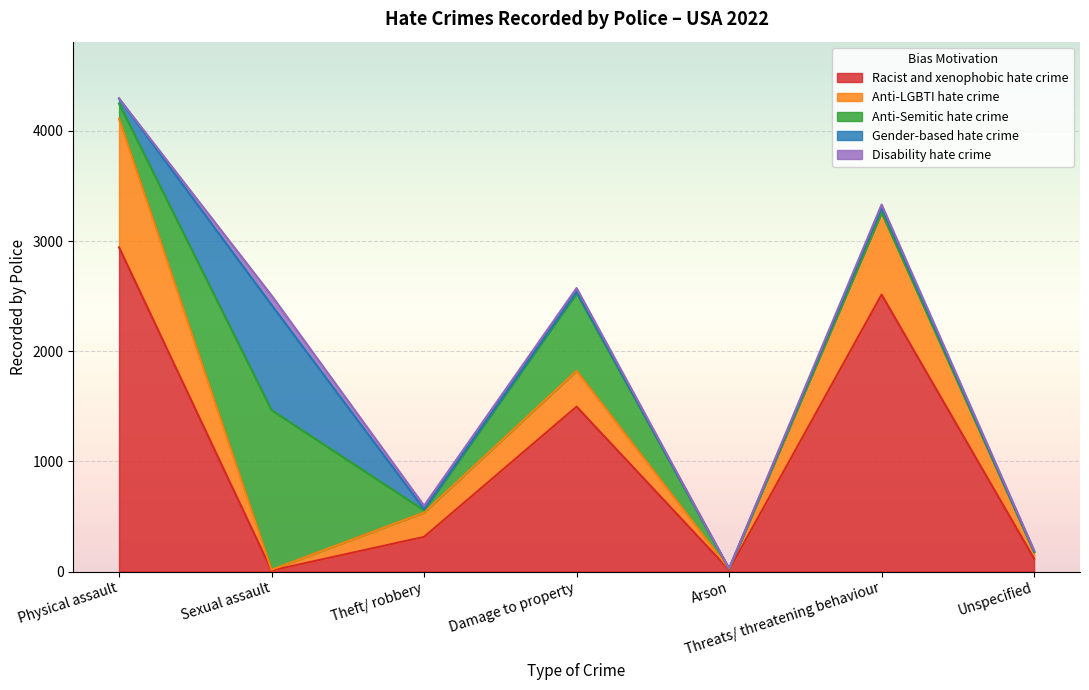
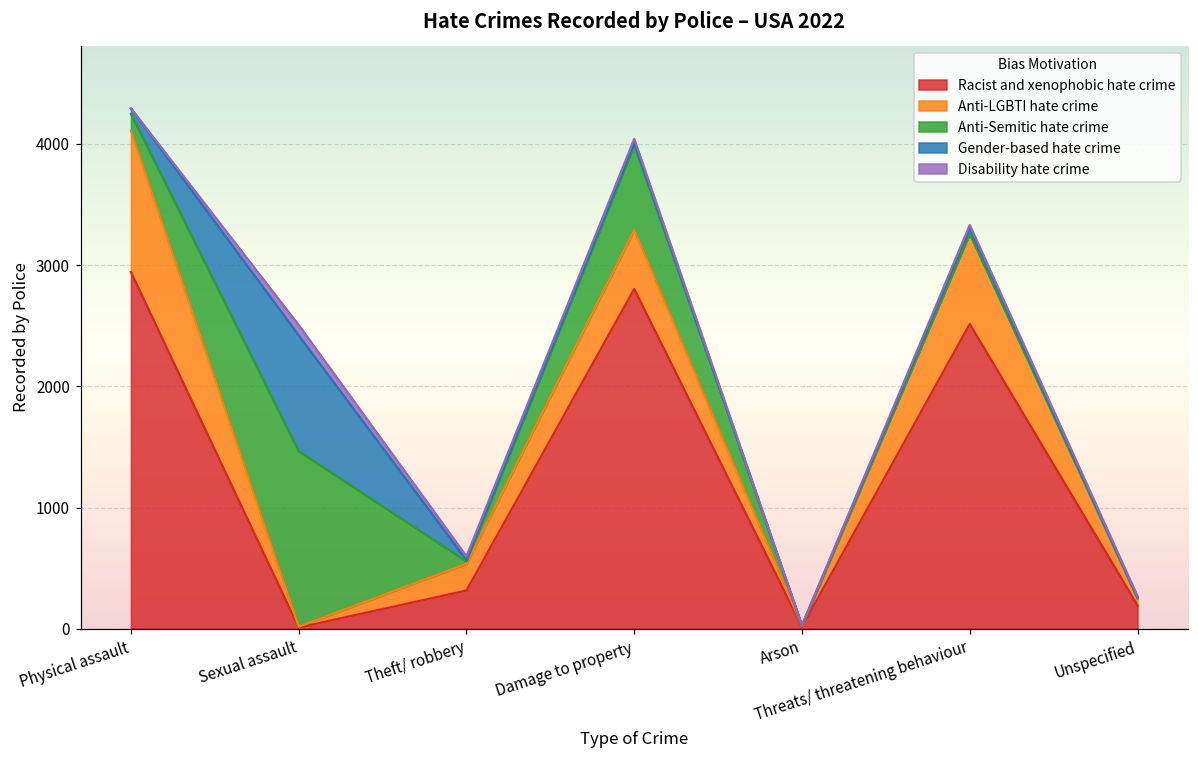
  {
    "Racist and xenophobic hate crime": {
      "Physical assault": 2940,
      "Theft/ robbery": 320,
-     "Damage to property": 1500,
+     "Damage to property": 2800,
      "Threats/ threatening behaviour": 2510,
-     "Unspecified": 120
+     "Unspecified": 190
    },
    "Anti-LGBTI hate crime": {
      "Physical assault": 1170,
-     "Damage to property": 330
+     "Damage to property": 490
    },
    "Anti-Semitic hate crime": {
      "Physical assault": 140,
      "Sexual assault": 1450
    },
    "Gender-based hate crime": {
      "Sexual assault": 960,
      "Threats/ threatening behaviour": 40
    },
    "Disability hate crime": {
      "Sexual assault": 90,
      "Theft/ robbery": 30,
      "Damage to property": 30,
      "Threats/ threatening behaviour": 30
    }
  }
